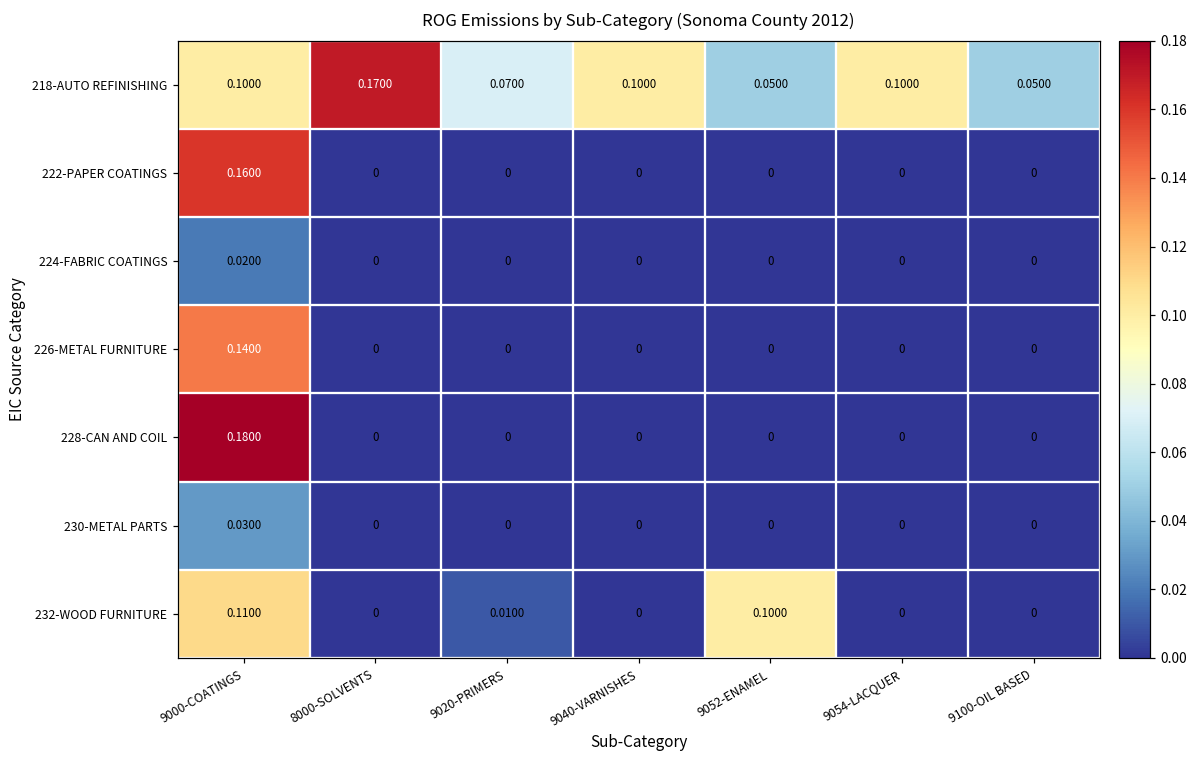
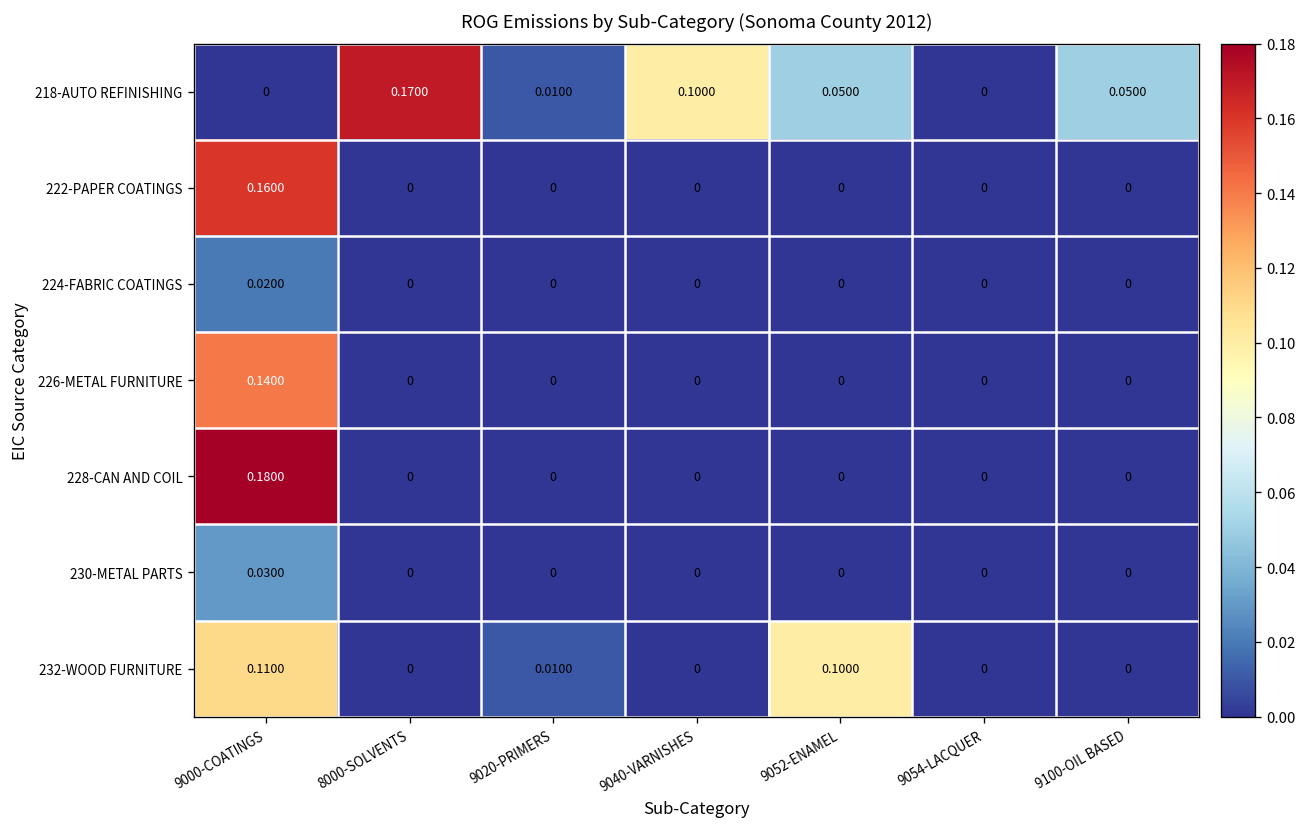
  {
    "218-AUTO REFINISHING": {
-     "9000-COATINGS": 0.1000,
+     "9000-COATINGS": 0,
      "8000-SOLVENTS": 0.1700,
-     "9020-PRIMERS": 0.0700,
+     "9020-PRIMERS": 0.0100,
      "9040-VARNISHES": 0.1000,
      "9052-ENAMEL": 0.0500,
-     "9054-LACQUER": 0.1000,
+     "9054-LACQUER": 0,
      "9100-OIL BASED": 0.0500
    },
    "222-PAPER COATINGS": {
      "9000-COATINGS": 0.1600,
      "8000-SOLVENTS": 0,
      "9020-PRIMERS": 0,
      "9040-VARNISHES": 0,
      "9052-ENAMEL": 0,
      "9054-LACQUER": 0,
      "9100-OIL BASED": 0
    },
    "224-FABRIC COATINGS": {
      "9000-COATINGS": 0.0200,
      "8000-SOLVENTS": 0,
      "9020-PRIMERS": 0,
      "9040-VARNISHES": 0,
      "9052-ENAMEL": 0,
      "9054-LACQUER": 0,
      "9100-OIL BASED": 0
    },
    "226-METAL FURNITURE": {
      "9000-COATINGS": 0.1400,
      "8000-SOLVENTS": 0,
      "9020-PRIMERS": 0,
      "9040-VARNISHES": 0,
      "9052-ENAMEL": 0,
      "9054-LACQUER": 0,
      "9100-OIL BASED": 0
    },
    "228-CAN AND COIL": {
      "9000-COATINGS": 0.1800,
      "8000-SOLVENTS": 0,
      "9020-PRIMERS": 0,
      "9040-VARNISHES": 0,
      "9052-ENAMEL": 0,
      "9054-LACQUER": 0,
      "9100-OIL BASED": 0
    },
    "230-METAL PARTS": {
      "9000-COATINGS": 0.0300,
      "8000-SOLVENTS": 0,
      "9020-PRIMERS": 0,
      "9040-VARNISHES": 0,
      "9052-ENAMEL": 0,
      "9054-LACQUER": 0,
      "9100-OIL BASED": 0
    },
    "232-WOOD FURNITURE": {
      "9000-COATINGS": 0.1100,
      "8000-SOLVENTS": 0,
      "9020-PRIMERS": 0.0100,
      "9040-VARNISHES": 0,
      "9052-ENAMEL": 0.1000,
      "9054-LACQUER": 0,
      "9100-OIL BASED": 0
    }
  }
